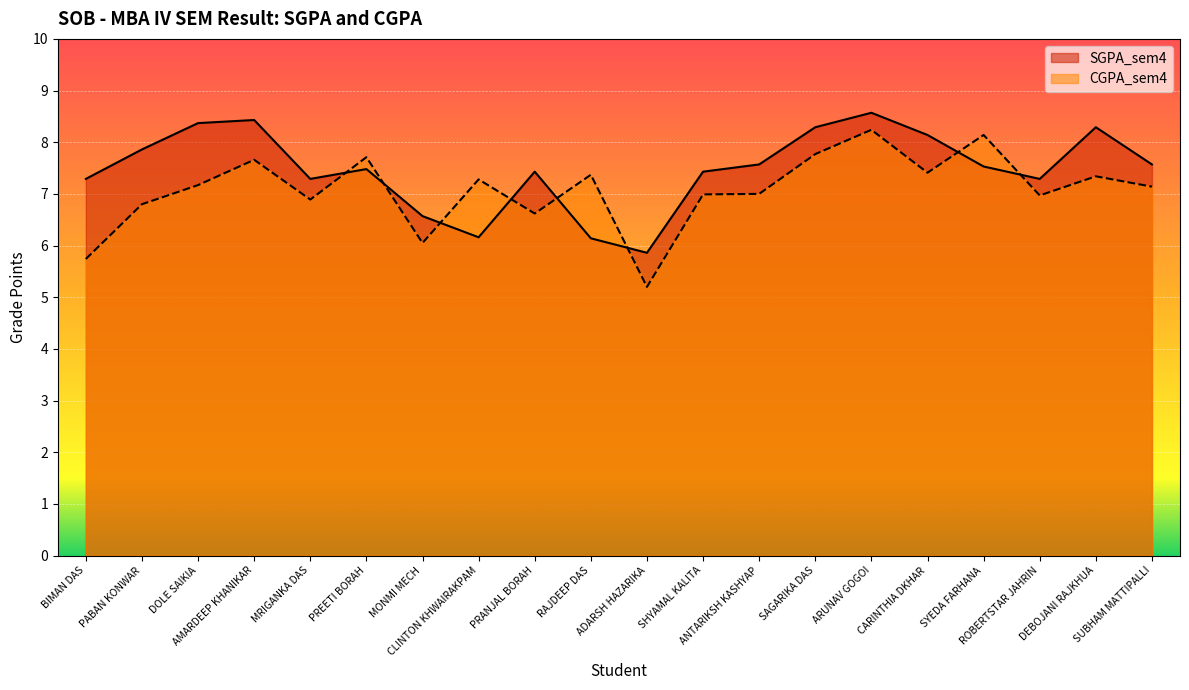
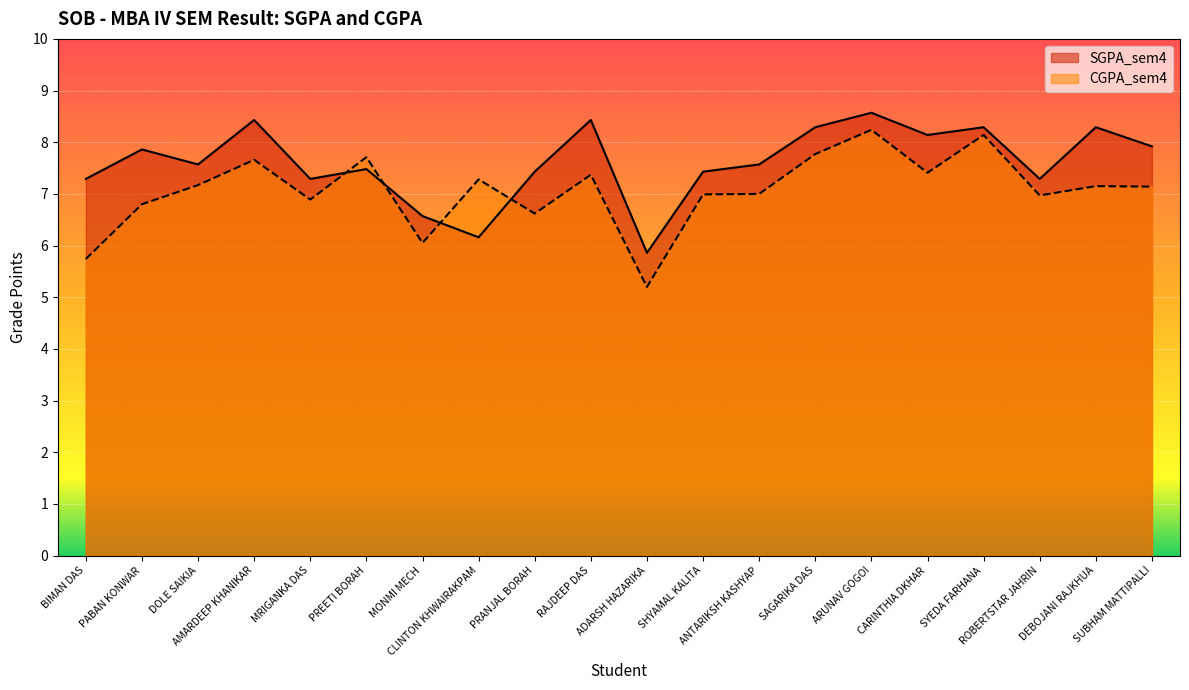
  {
    "SGPA_sem4": {
      "BIMAN DAS": 7.3,
      "PABAN KONWAR": 7.9,
-     "DOLE SAIKIA": 8.4,
+     "DOLE SAIKIA": 7.6,
      "AMARDEEP KHANIKAR": 8.4,
      "MRIGANKA DAS": 7.3,
      "PREETI BORAH": 7.5,
      "MONMI MECH": 6.6,
      "CLINTON KHWAIRAKPAM": 6.2,
      "PRANJAL BORAH": 7.4,
-     "RAJDEEP DAS": 6.1,
+     "RAJDEEP DAS": 8.4,
      "ADARSH HAZARIKA": 5.9,
      "SHYAMAL KALITA": 7.4,
      "ANTARIKSH KASHYAP": 7.6,
      "SAGARIKA DAS": 8.3,
      "ARUNAV GOGOI": 8.6,
      "CARINTHIA DKHAR": 8.1,
-     "SYEDA FARHANA": 7.5,
+     "SYEDA FARHANA": 8.3,
      "ROBERTSTAR JAHRIN": 7.3,
      "DEBOJANI RAJKHUA": 8.3,
-     "SUBHAM MATTIPALLI": 7.6
+     "SUBHAM MATTIPALLI": 7.9
    },
    "CGPA_sem4": {
      "BIMAN DAS": 5.7,
      "PABAN KONWAR": 6.8,
      "DOLE SAIKIA": 7.2,
      "AMARDEEP KHANIKAR": 7.7,
      "MRIGANKA DAS": 6.9,
      "PREETI BORAH": 7.7,
      "MONMI MECH": 6.1,
      "CLINTON KHWAIRAKPAM": 7.3,
      "PRANJAL BORAH": 6.6,
      "RAJDEEP DAS": 7.4,
      "ADARSH HAZARIKA": 5.2,
      "SHYAMAL KALITA": 7.0,
      "ANTARIKSH KASHYAP": 7.0,
      "SAGARIKA DAS": 7.8,
      "ARUNAV GOGOI": 8.2,
      "CARINTHIA DKHAR": 7.4,
      "SYEDA FARHANA": 8.1,
      "ROBERTSTAR JAHRIN": 7.0,
-     "DEBOJANI RAJKHUA": 7.3,
+     "DEBOJANI RAJKHUA": 7.2,
      "SUBHAM MATTIPALLI": 7.1
    }
  }
